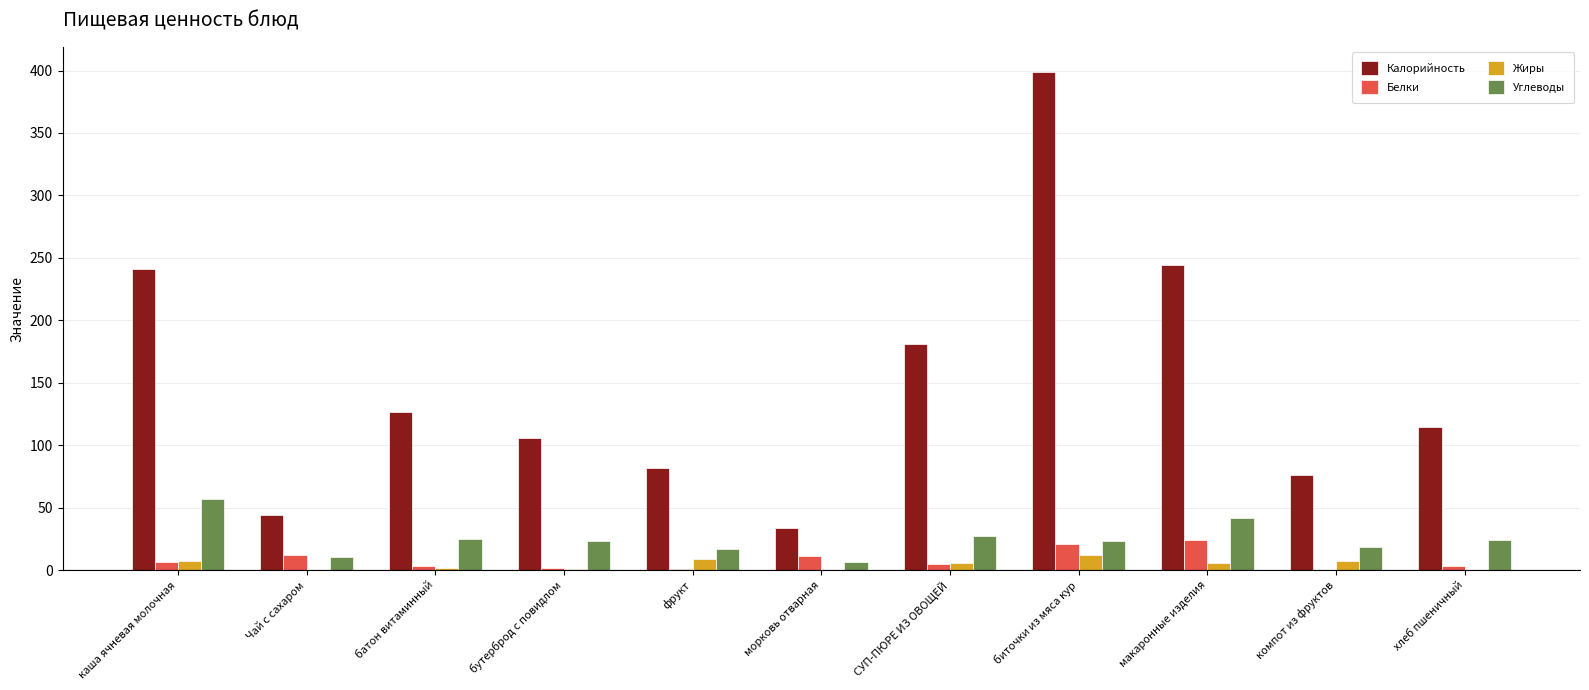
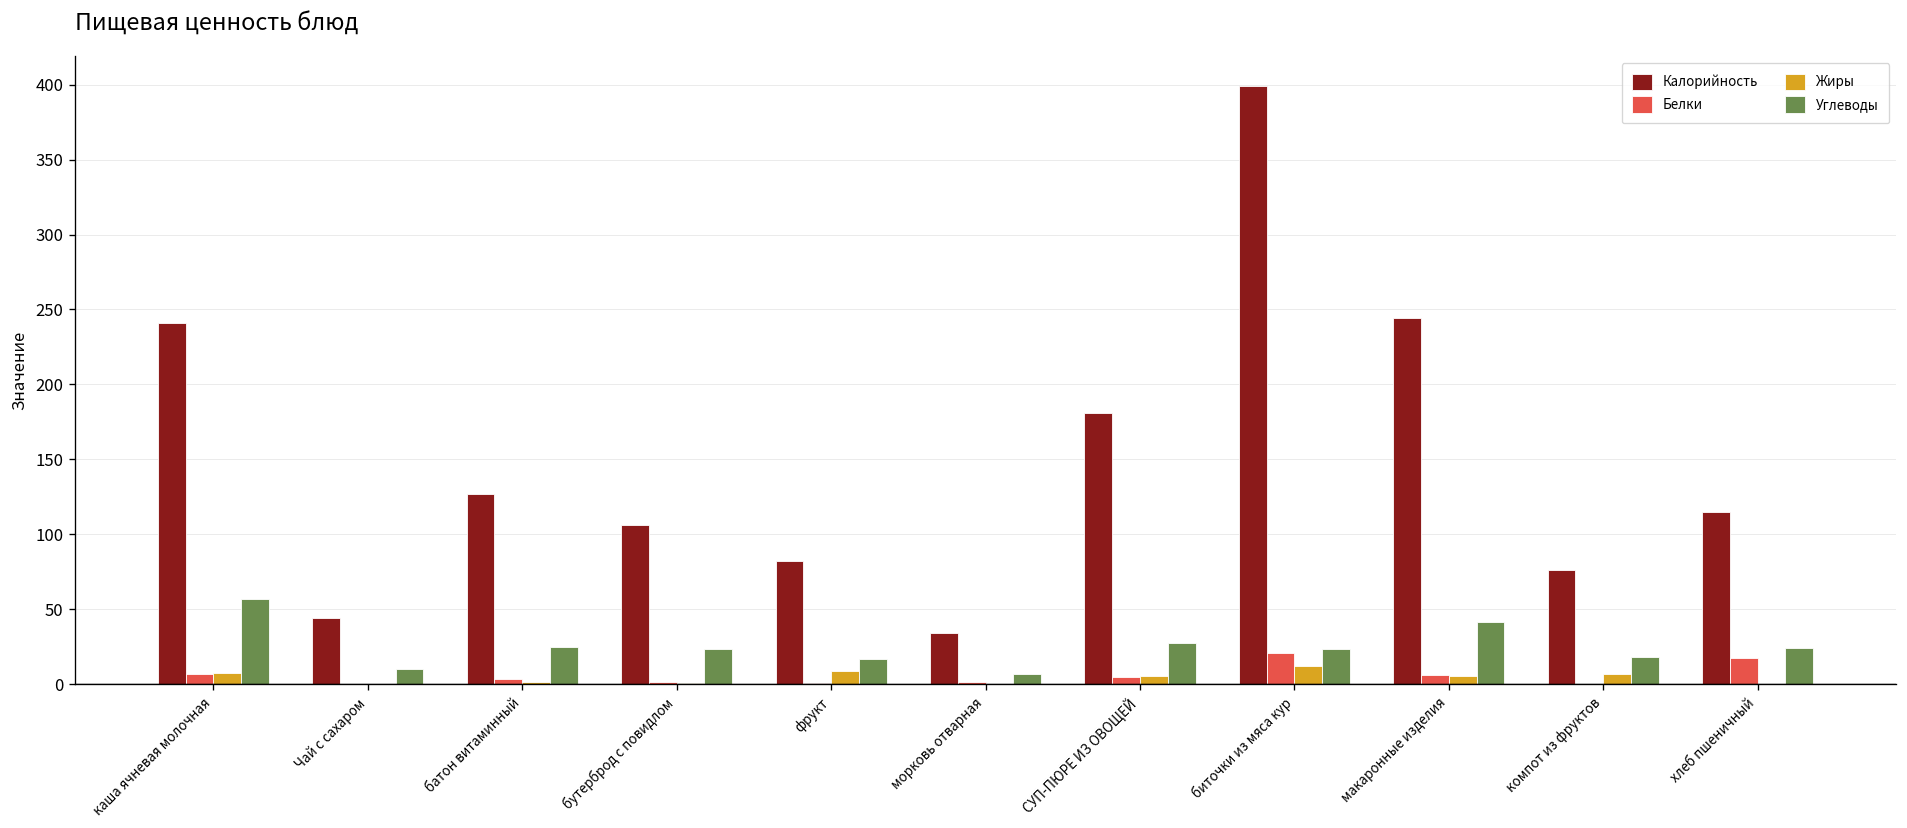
  {
    "Калорийность": {
      "каша ячневая молочная": 241,
      "Чай с сахаром": 44,
      "батон витаминный": 127,
      "бутерброд с повидлом": 106,
      "фрукт": 82,
      "морковь отварная": 34,
      "СУП-ПЮРЕ ИЗ ОВОЩЕЙ": 181,
      "биточки из мяса кур": 399,
      "макаронные изделия": 244,
      "компот из фруктов": 76,
      "хлеб пшеничный": 115
    },
    "Белки": {
      "каша ячневая молочная": 7,
-     "Чай с сахаром": 12,
+     "Чай с сахаром": 0,
      "батон витаминный": 4,
-     "морковь отварная": 12,
+     "морковь отварная": 1,
      "СУП-ПЮРЕ ИЗ ОВОЩЕЙ": 5,
      "биточки из мяса кур": 21,
-     "макаронные изделия": 24,
-     "хлеб пшеничный": 4
+     "макаронные изделия": 7,
+     "хлеб пшеничный": 17
    },
    "Жиры": {
      "каша ячневая молочная": 8,
      "Чай с сахаром": 0,
      "фрукт": 9,
      "СУП-ПЮРЕ ИЗ ОВОЩЕЙ": 6,
      "биточки из мяса кур": 13,
      "макаронные изделия": 6,
      "компот из фруктов": 7
    },
    "Углеводы": {
      "каша ячневая молочная": 57,
      "Чай с сахаром": 11,
      "батон витаминный": 25,
      "бутерброд с повидлом": 24,
      "фрукт": 17,
      "морковь отварная": 7,
      "СУП-ПЮРЕ ИЗ ОВОЩЕЙ": 27,
      "биточки из мяса кур": 23,
      "макаронные изделия": 42,
      "компот из фруктов": 18,
      "хлеб пшеничный": 24
    }
  }
